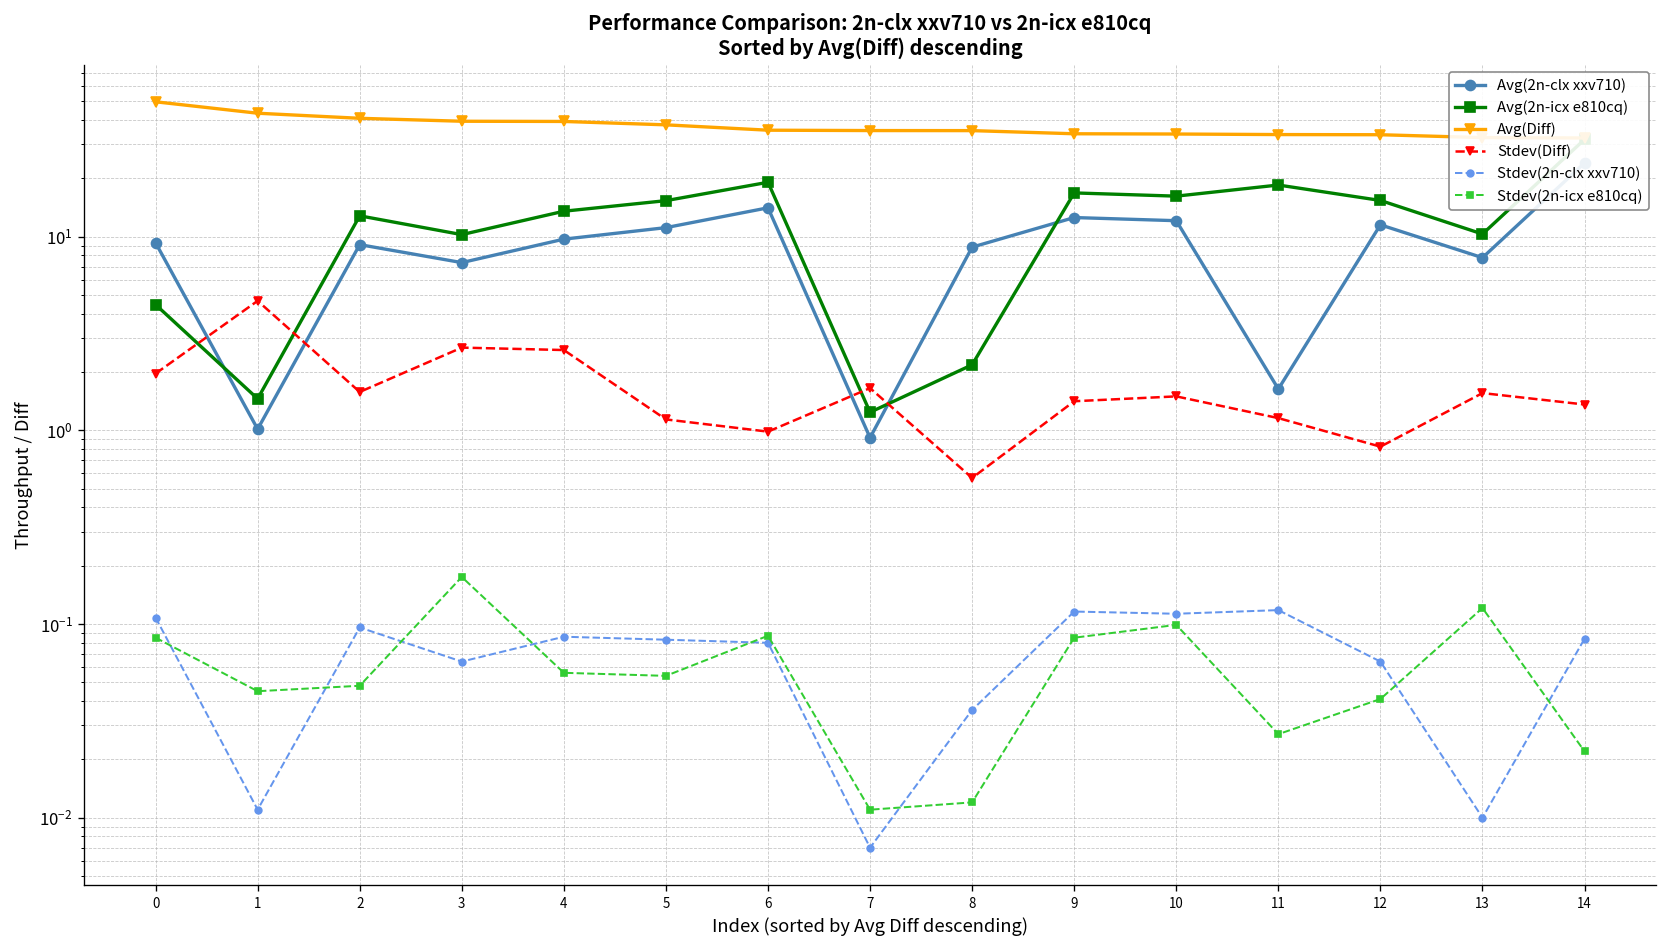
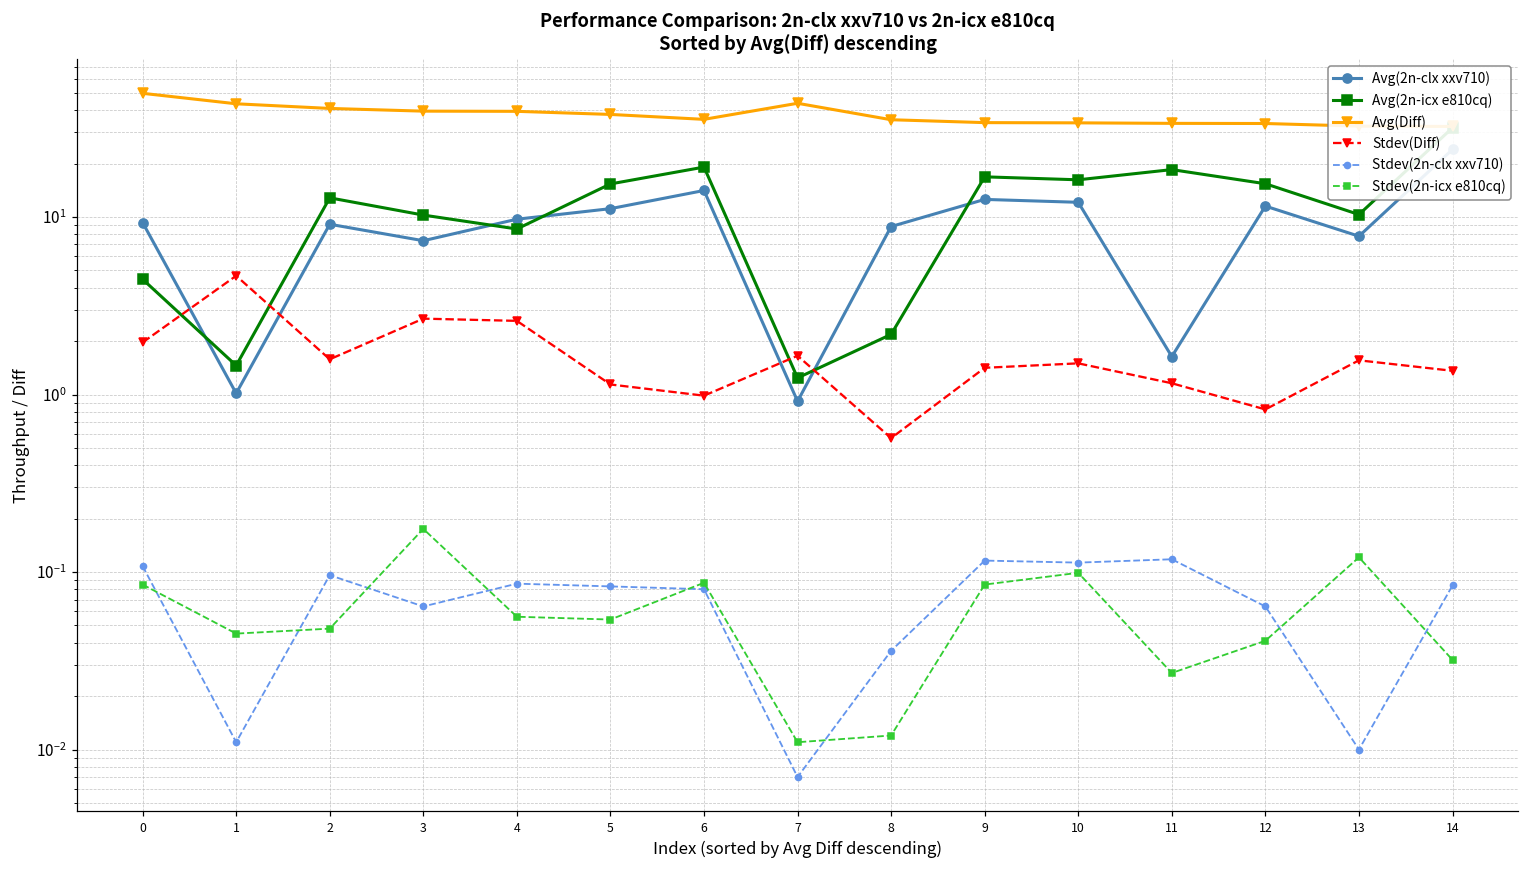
  {
    "Avg(2n-clx xxv710)": {
      "0": 9,
      "1": 1.0,
      "2": 9,
      "3": 7,
      "4": 10,
      "5": 11,
      "6": 14,
      "7": 0.9,
      "8": 9,
      "9": 13,
      "10": 12,
      "11": 1.6,
      "12": 12,
      "13": 8
    },
    "Avg(2n-icx e810cq)": {
      "0": 4.5,
      "1": 1.5,
      "2": 13,
      "3": 10,
-     "4": 14,
+     "4": 9,
      "5": 15,
      "6": 19,
      "7": 1.2,
      "8": 2.2,
      "9": 17,
      "10": 16,
      "11": 18,
      "12": 15,
      "13": 10
    },
    "Avg(Diff)": {
      "0": 50,
      "1": 43,
      "2": 41,
      "3": 39,
      "4": 39,
      "5": 38,
      "6": 35,
-     "7": 35,
+     "7": 44,
      "8": 35,
      "9": 34,
      "10": 34,
      "11": 34,
      "12": 34
    },
    "Stdev(Diff)": {
      "0": 2.0,
      "1": 4.7,
      "2": 1.6,
      "3": 2.7,
      "4": 2.6,
      "5": 1.1,
      "6": 1.0,
      "7": 1.7,
      "8": 0.57,
      "9": 1.4,
      "10": 1.5,
      "11": 1.2,
      "12": 0.8,
      "13": 1.6,
      "14": 1.4
    },
    "Stdev(2n-clx xxv710)": {
      "0": 0.11,
      "1": 0.011,
      "2": 0.10,
      "3": 0.064,
      "4": 0.09,
      "5": 0.08,
      "6": 0.08,
      "7": 0.007,
      "8": 0.036,
      "9": 0.12,
      "10": 0.11,
      "11": 0.12,
      "12": 0.064,
      "13": 0.010,
      "14": 0.08
    },
    "Stdev(2n-icx e810cq)": {
      "0": 0.09,
      "1": 0.045,
      "2": 0.048,
      "3": 0.18,
      "4": 0.056,
      "5": 0.054,
      "6": 0.09,
      "7": 0.011,
      "8": 0.012,
      "9": 0.09,
      "10": 0.10,
      "11": 0.027,
      "12": 0.041,
      "13": 0.12,
-     "14": 0.022
+     "14": 0.032
    }
  }
